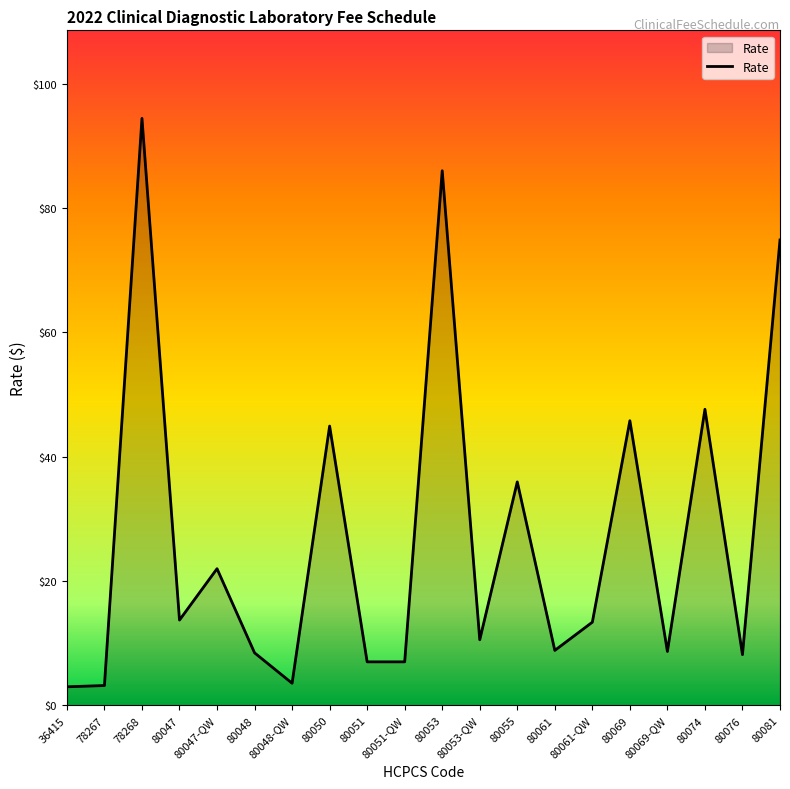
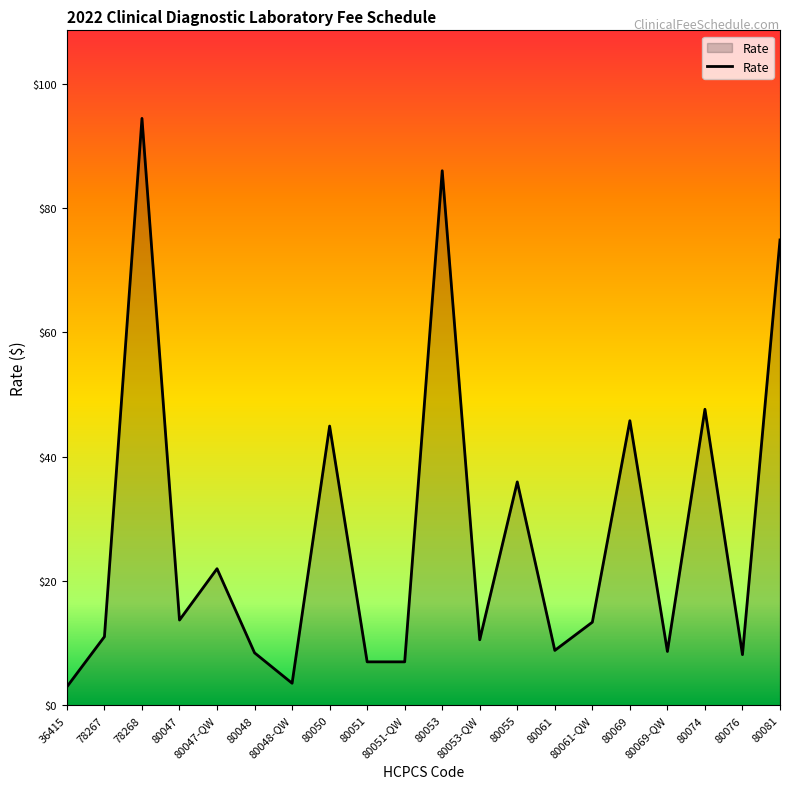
  {
    "36415": "$3",
-   "78267": "$3",
+   "78267": "$11",
    "78268": "$94",
    "80047": "$14",
    "80047-QW": "$22",
    "80048": "$8",
    "80048-QW": "$4",
    "80050": "$45",
    "80051": "$7",
    "80051-QW": "$7",
    "80053": "$86",
    "80053-QW": "$11",
    "80055": "$36",
    "80061": "$9",
    "80061-QW": "$13",
    "80069": "$46",
    "80069-QW": "$9",
    "80074": "$48",
    "80076": "$8",
    "80081": "$75"
  }
